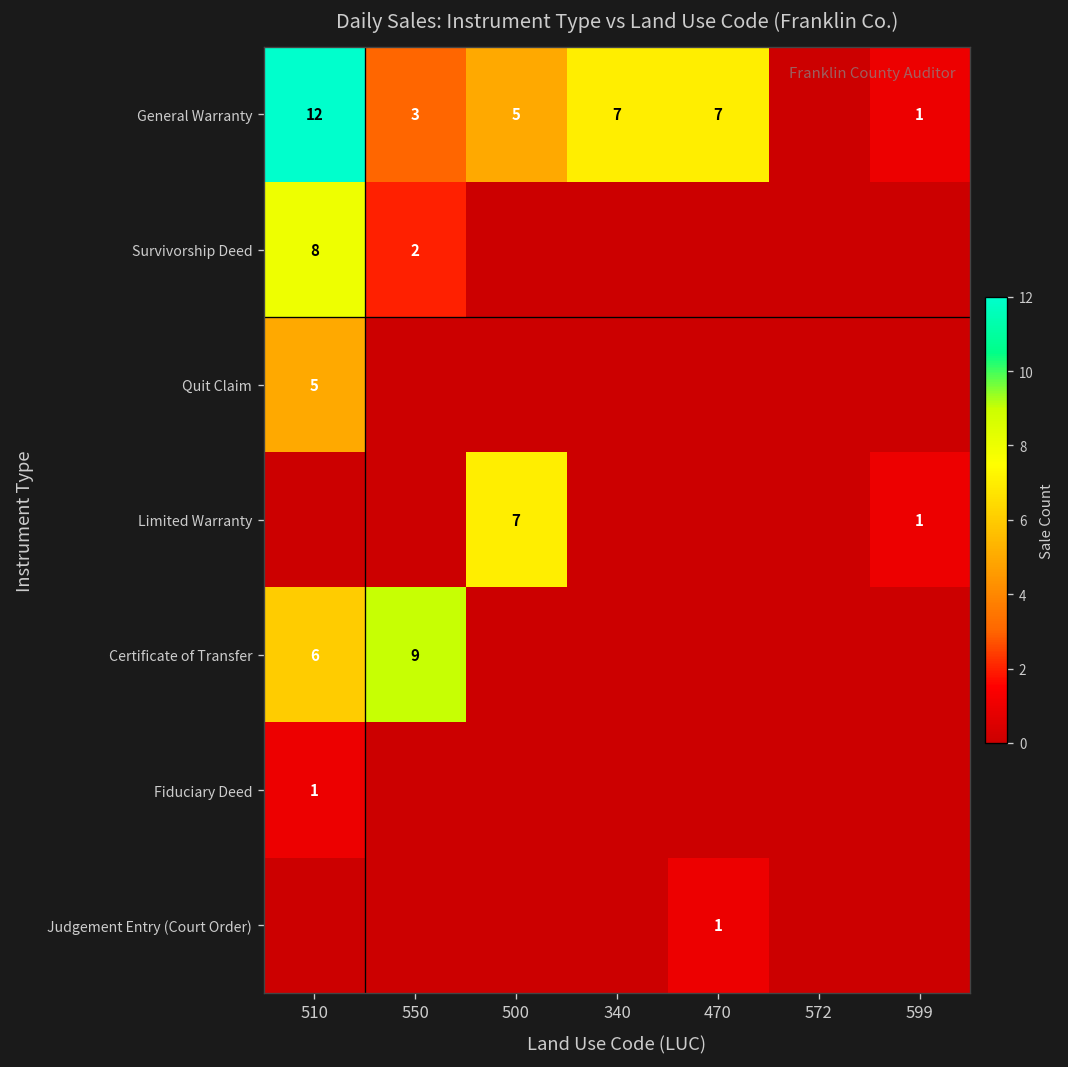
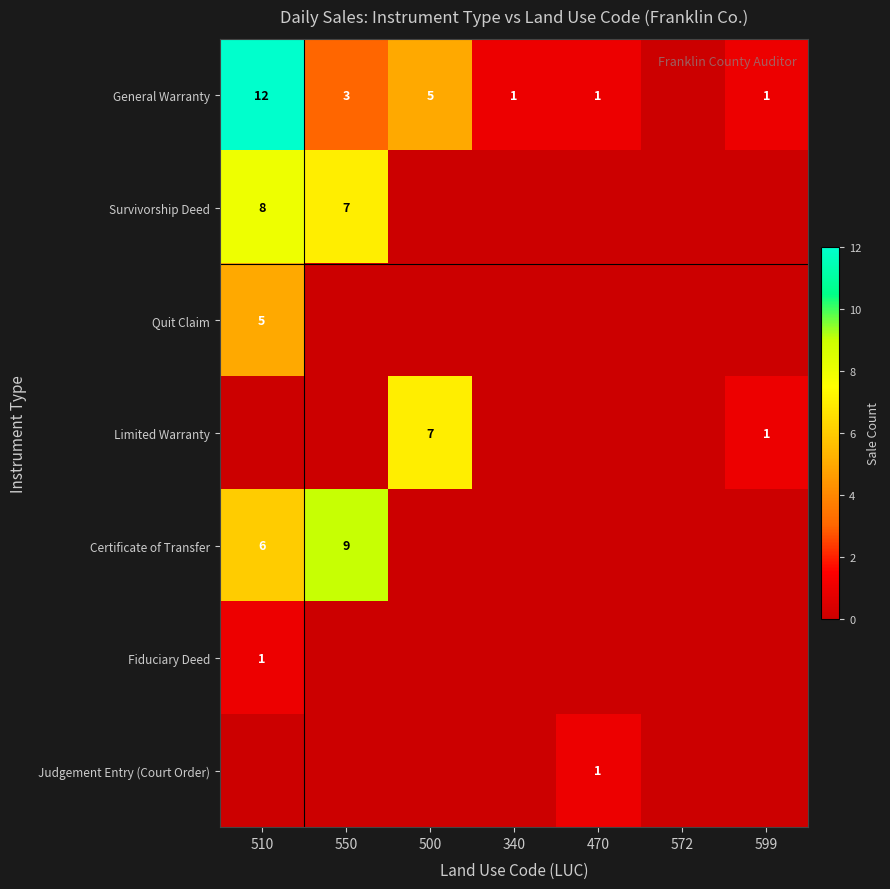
  {
    "General Warranty": {
      "510": 12,
      "550": 3,
      "500": 5,
-     "340": 7,
-     "470": 7
+     "340": 1,
+     "470": 1
    },
    "Survivorship Deed": {
      "510": 8,
-     "550": 2
+     "550": 7
    },
    "Quit Claim": {
      "510": 5
    },
    "Limited Warranty": {
      "500": 7,
      "599": 1
    },
    "Certificate of Transfer": {
      "510": 6,
      "550": 9
    },
    "Fiduciary Deed": {
      "510": 1
    },
    "Judgement Entry (Court Order)": {
      "470": 1
    }
  }
